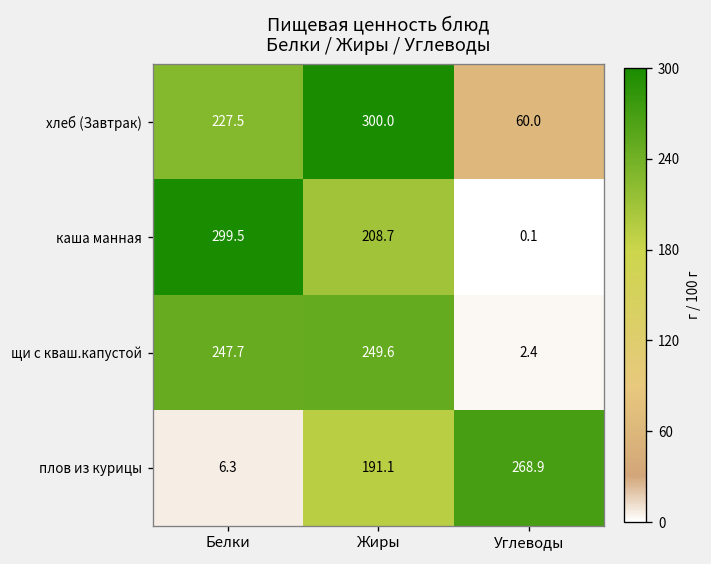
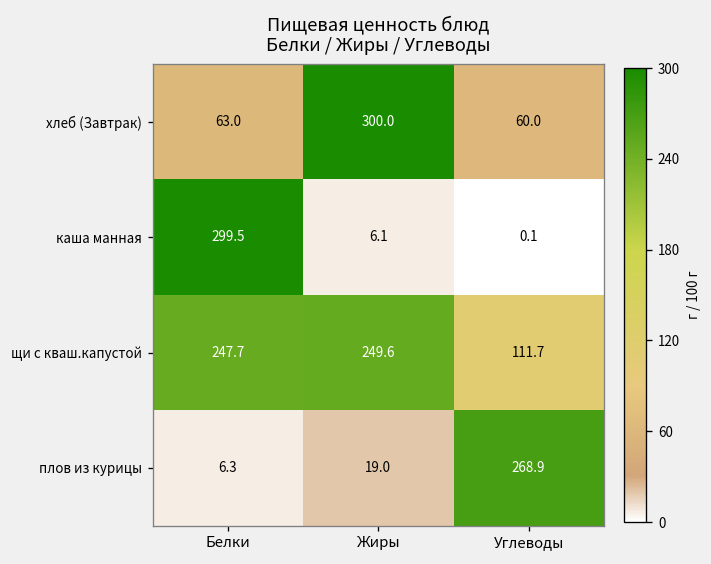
  {
    "хлеб (Завтрак)": {
-     "Белки": 227.5,
+     "Белки": 63.0,
      "Жиры": 300.0,
      "Углеводы": 60.0
    },
    "каша манная": {
      "Белки": 299.5,
-     "Жиры": 208.7,
+     "Жиры": 6.1,
      "Углеводы": 0.1
    },
    "щи с кваш.капустой": {
      "Белки": 247.7,
      "Жиры": 249.6,
-     "Углеводы": 2.4
+     "Углеводы": 111.7
    },
    "плов из курицы": {
      "Белки": 6.3,
-     "Жиры": 191.1,
+     "Жиры": 19.0,
      "Углеводы": 268.9
    }
  }
